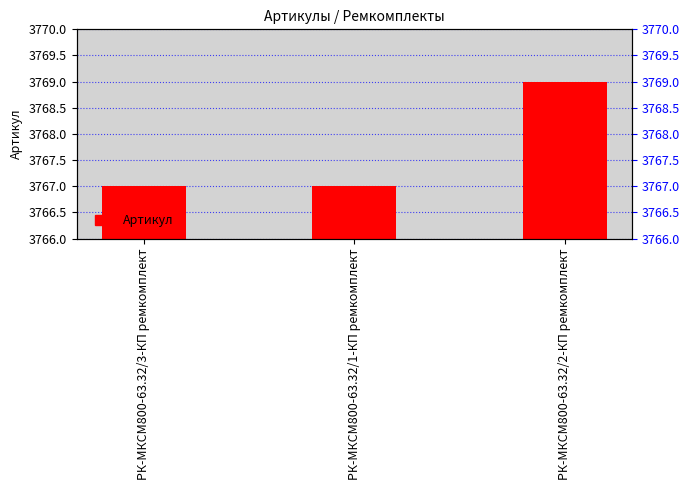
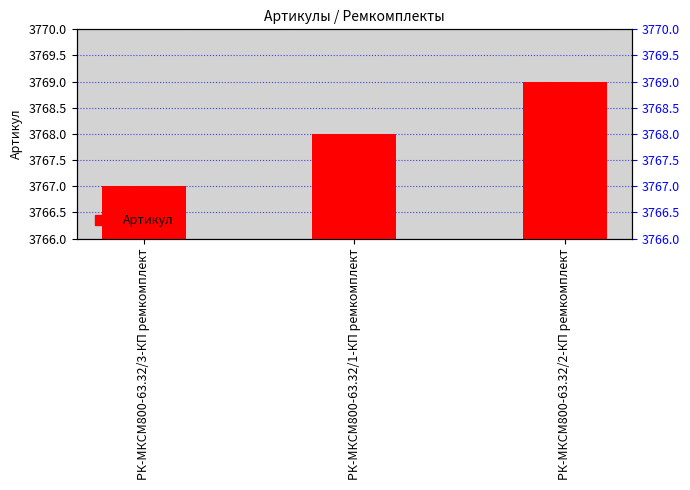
  {
    "РК-МКСМ800-63.32/3-КП ремкомплект": 3767,
-   "РК-МКСМ800-63.32/1-КП ремкомплект": 3767,
+   "РК-МКСМ800-63.32/1-КП ремкомплект": 3768,
    "РК-МКСМ800-63.32/2-КП ремкомплект": 3769
  }
